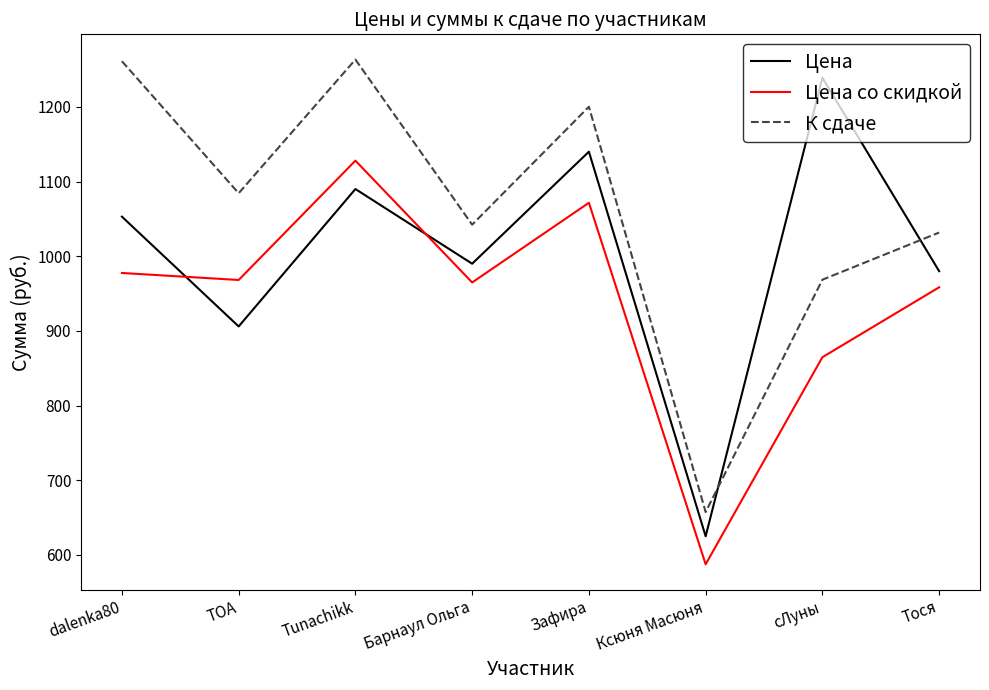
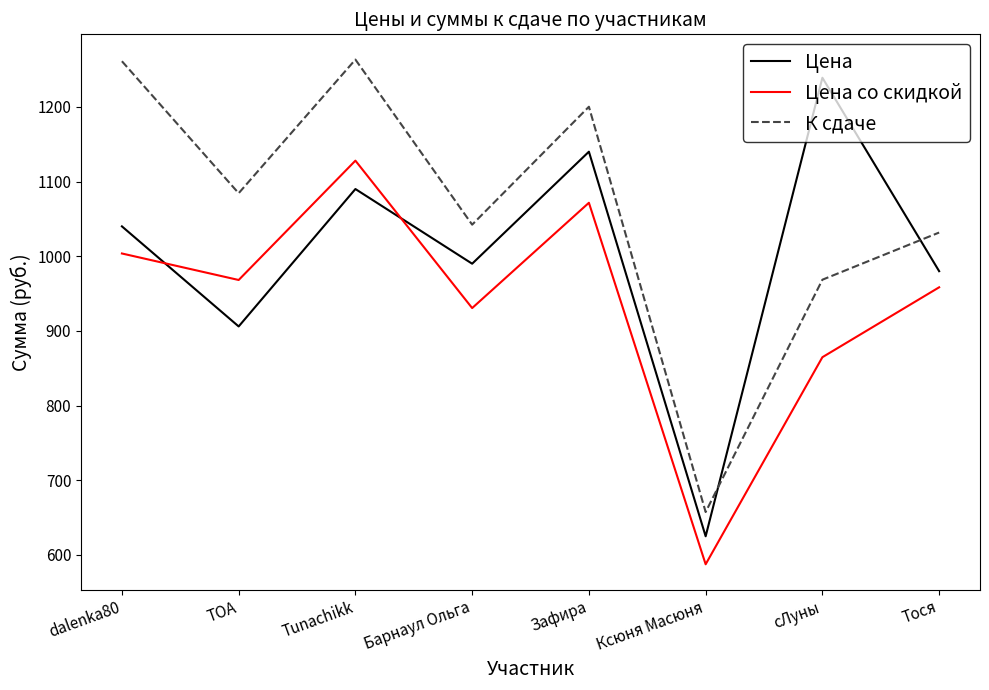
  {
    "Цена": {
-     "dalenka80": 1050,
+     "dalenka80": 1040,
      "TOA": 910,
      "Tunachikk": 1090,
      "Барнаул Ольга": 990,
      "Зафира": 1140,
      "Ксюня Масюня": 630,
      "Тося": 980
    },
    "Цена со скидкой": {
-     "dalenka80": 980,
+     "dalenka80": 1000,
      "TOA": 970,
      "Tunachikk": 1130,
-     "Барнаул Ольга": 960,
+     "Барнаул Ольга": 930,
      "Зафира": 1070,
      "Ксюня Масюня": 590,
      "сЛуны": 860,
      "Тося": 960
    },
    "К сдаче": {
      "dalenka80": 1260,
      "TOA": 1080,
      "Tunachikk": 1260,
      "Барнаул Ольга": 1040,
      "Зафира": 1200,
      "Ксюня Масюня": 660,
      "сЛуны": 970,
      "Тося": 1030
    }
  }
